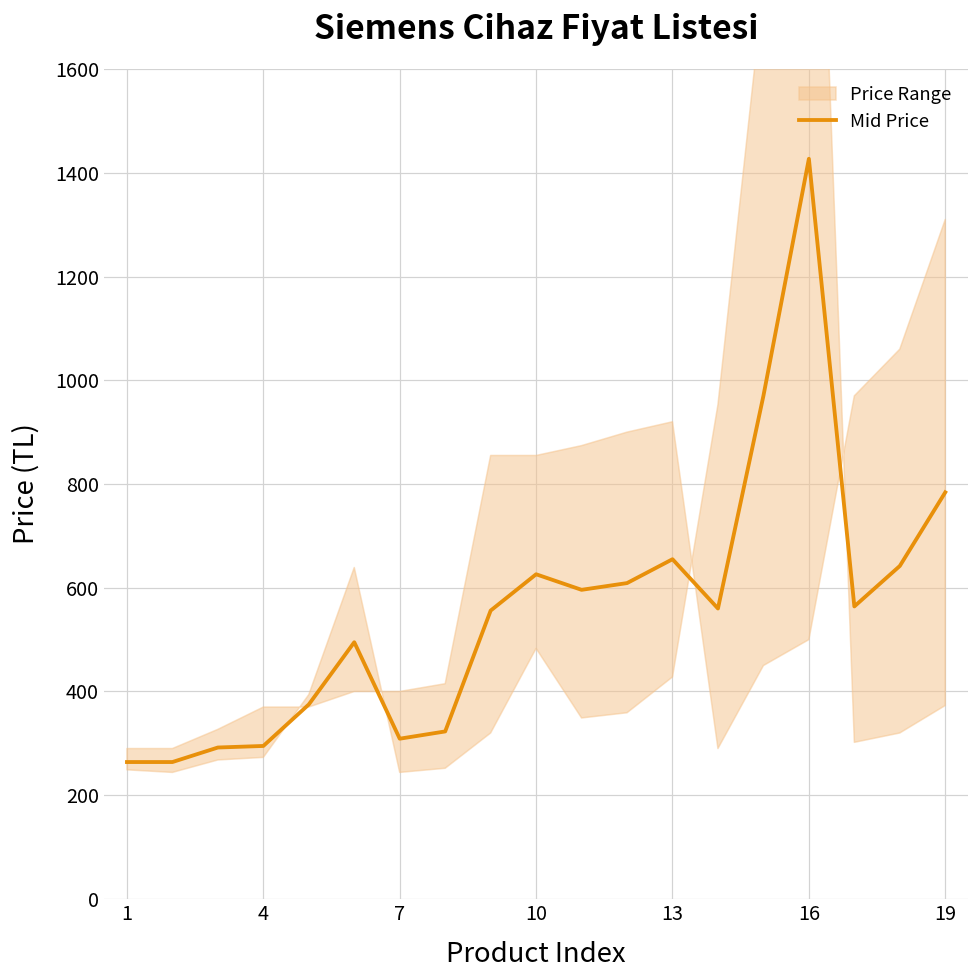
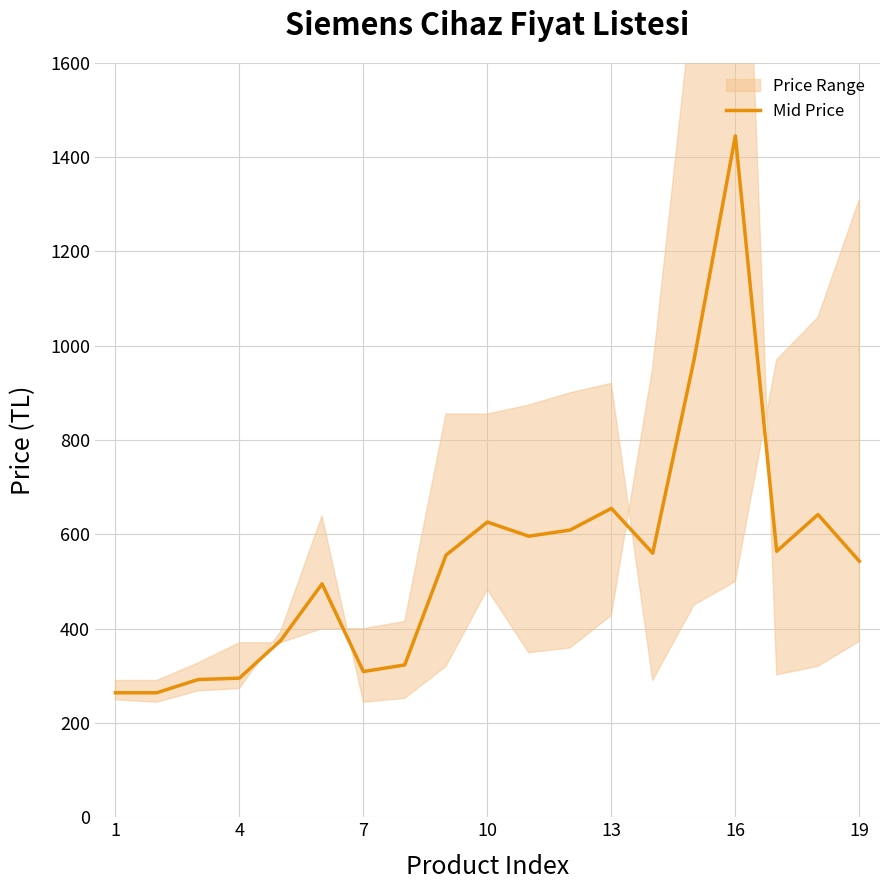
  {
    "Mid Price": {
      "1": 260,
      "4": 300,
      "7": 310,
      "10": 630,
      "13": 660,
-     "16": 1430,
-     "19": 780
+     "16": 1450,
+     "19": 540
    }
  }
